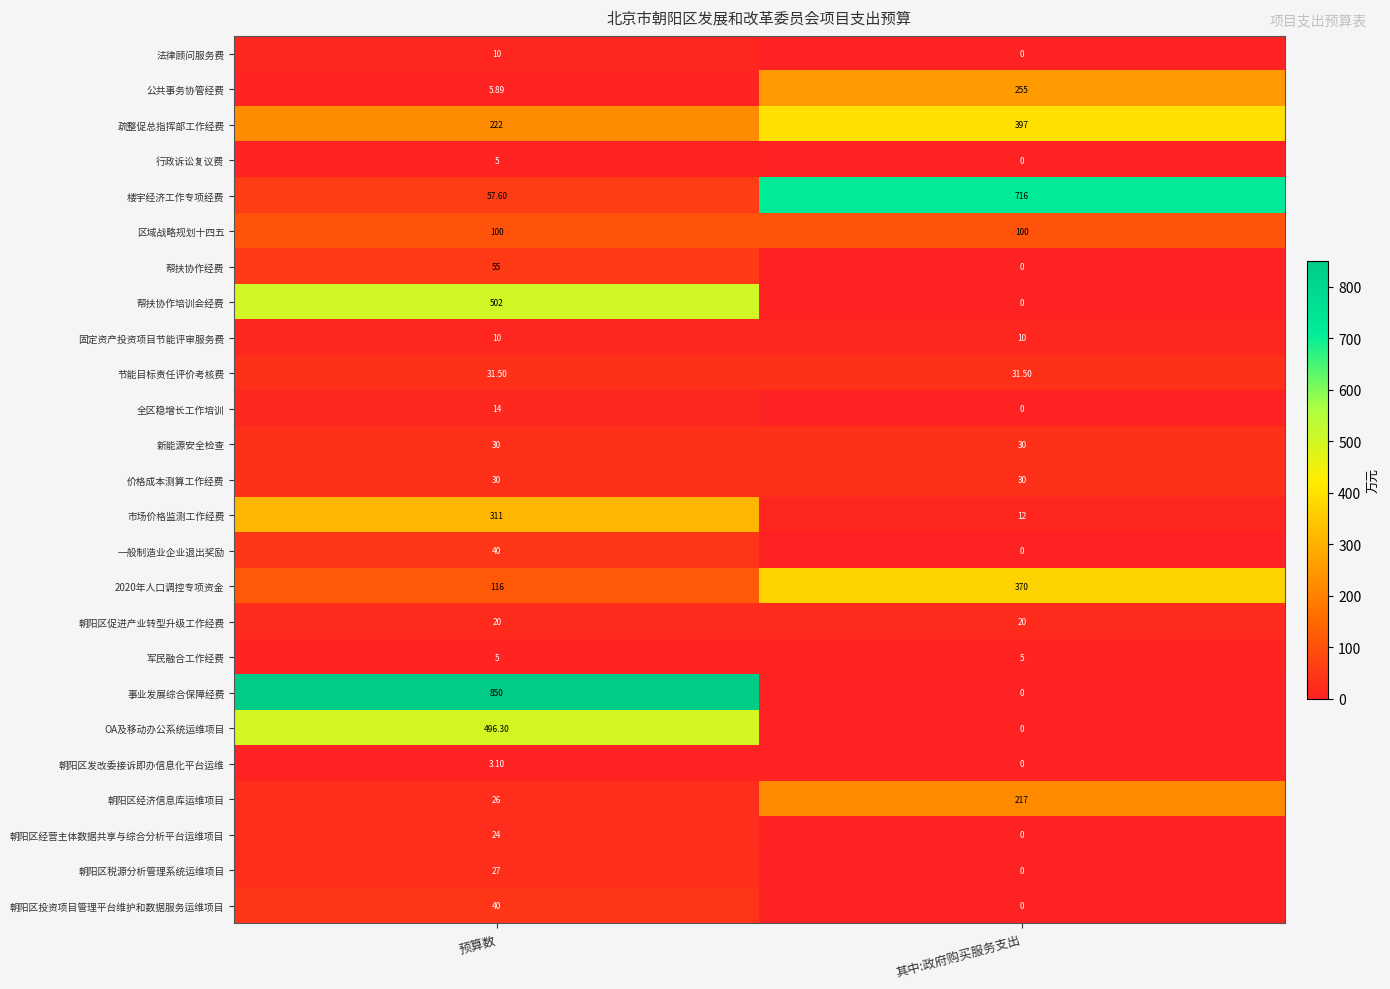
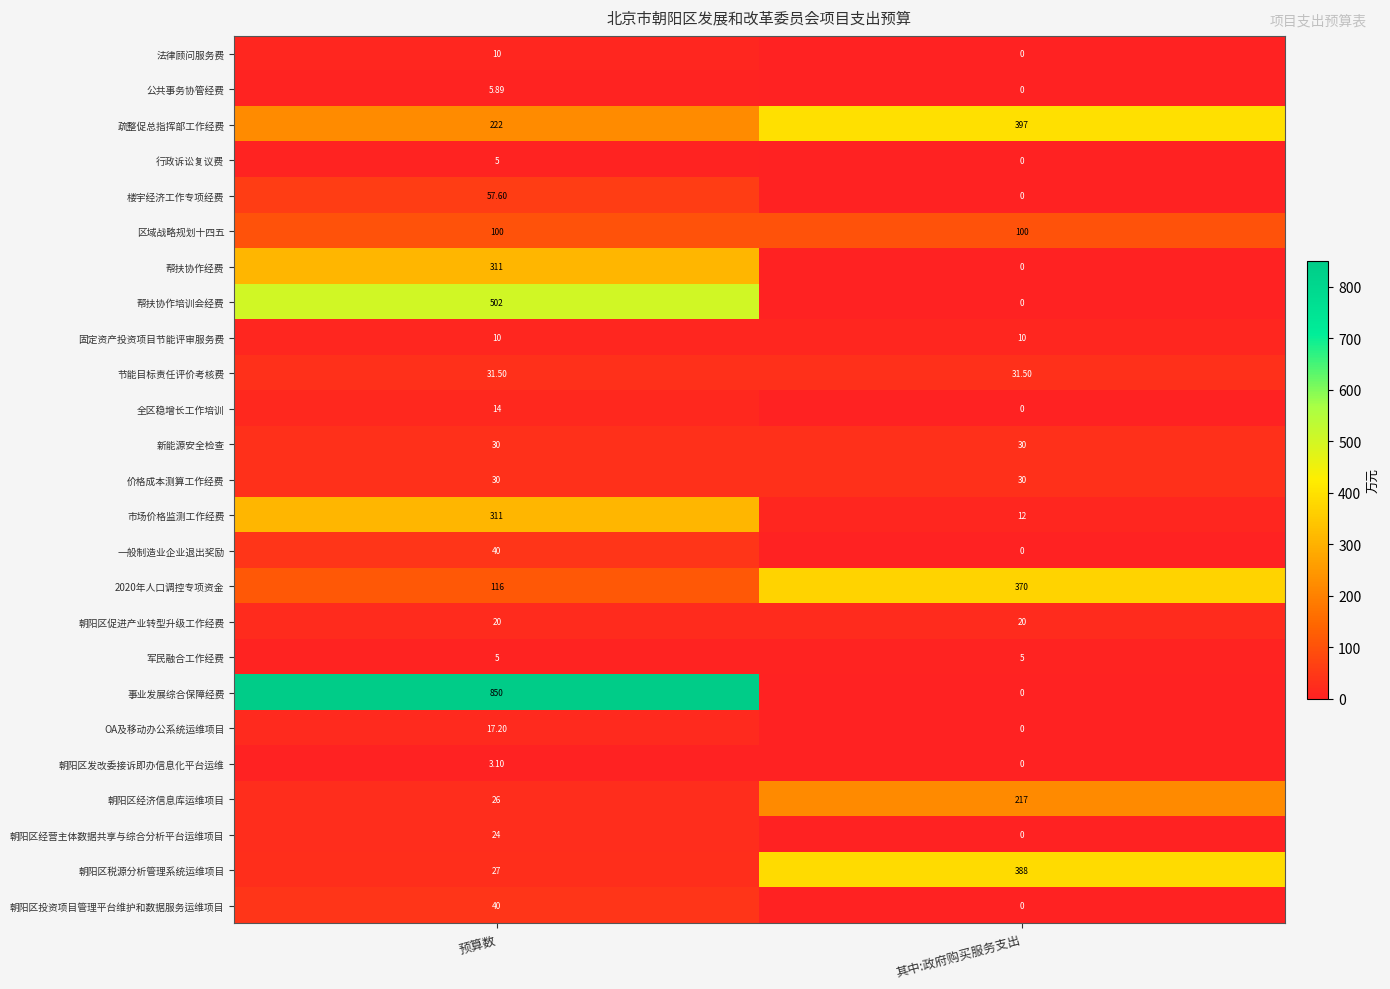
  {
    "法律顾问服务费": {
      "预算数": 10,
      "其中:政府购买服务支出": 0
    },
    "公共事务协管经费": {
      "预算数": 5.89,
-     "其中:政府购买服务支出": 255
+     "其中:政府购买服务支出": 0
    },
    "疏整促总指挥部工作经费": {
      "预算数": 222,
      "其中:政府购买服务支出": 397
    },
    "行政诉讼复议费": {
      "预算数": 5,
      "其中:政府购买服务支出": 0
    },
    "楼宇经济工作专项经费": {
      "预算数": 57.60,
-     "其中:政府购买服务支出": 716
+     "其中:政府购买服务支出": 0
    },
    "区域战略规划十四五": {
      "预算数": 100,
      "其中:政府购买服务支出": 100
    },
    "帮扶协作经费": {
-     "预算数": 55,
+     "预算数": 311,
      "其中:政府购买服务支出": 0
    },
    "帮扶协作培训会经费": {
      "预算数": 502,
      "其中:政府购买服务支出": 0
    },
    "固定资产投资项目节能评审服务费": {
      "预算数": 10,
      "其中:政府购买服务支出": 10
    },
    "节能目标责任评价考核费": {
      "预算数": 31.50,
      "其中:政府购买服务支出": 31.50
    },
    "全区稳增长工作培训": {
      "预算数": 14,
      "其中:政府购买服务支出": 0
    },
    "新能源安全检查": {
      "预算数": 30,
      "其中:政府购买服务支出": 30
    },
    "价格成本测算工作经费": {
      "预算数": 30,
      "其中:政府购买服务支出": 30
    },
    "市场价格监测工作经费": {
      "预算数": 311,
      "其中:政府购买服务支出": 12
    },
    "一般制造业企业退出奖励": {
      "预算数": 40,
      "其中:政府购买服务支出": 0
    },
    "2020年人口调控专项资金": {
      "预算数": 116,
      "其中:政府购买服务支出": 370
    },
    "朝阳区促进产业转型升级工作经费": {
      "预算数": 20,
      "其中:政府购买服务支出": 20
    },
    "军民融合工作经费": {
      "预算数": 5,
      "其中:政府购买服务支出": 5
    },
    "事业发展综合保障经费": {
      "预算数": 850,
      "其中:政府购买服务支出": 0
    },
    "OA及移动办公系统运维项目": {
-     "预算数": 496.30,
+     "预算数": 17.20,
      "其中:政府购买服务支出": 0
    },
    "朝阳区发改委接诉即办信息化平台运维": {
      "预算数": 3.10,
      "其中:政府购买服务支出": 0
    },
    "朝阳区经济信息库运维项目": {
      "预算数": 26,
      "其中:政府购买服务支出": 217
    },
    "朝阳区经营主体数据共享与综合分析平台运维项目": {
      "预算数": 24,
      "其中:政府购买服务支出": 0
    },
    "朝阳区税源分析管理系统运维项目": {
      "预算数": 27,
-     "其中:政府购买服务支出": 0
+     "其中:政府购买服务支出": 388
    },
    "朝阳区投资项目管理平台维护和数据服务运维项目": {
      "预算数": 40,
      "其中:政府购买服务支出": 0
    }
  }
